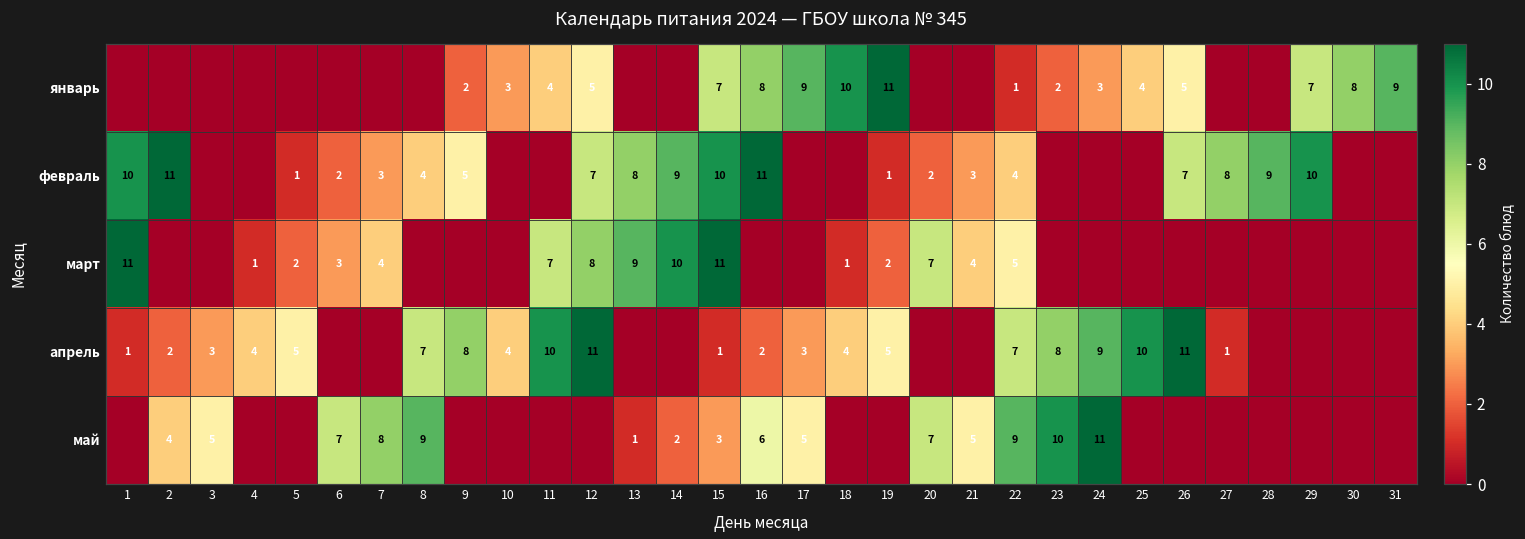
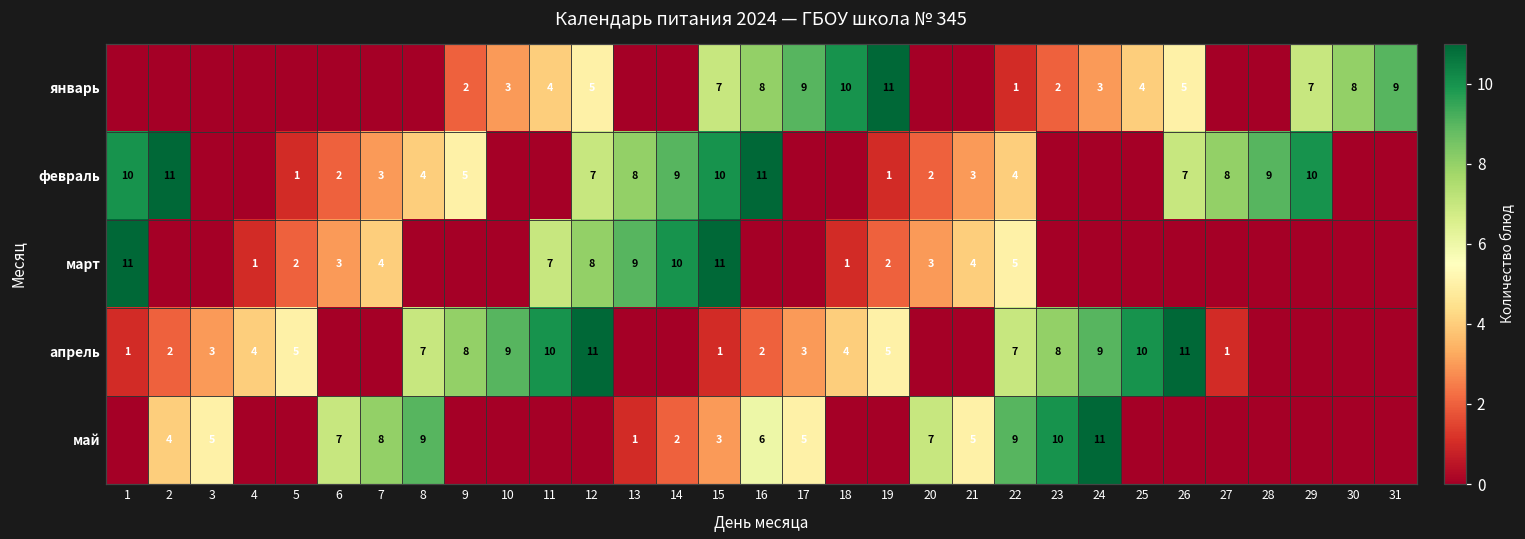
  {
    "январь": {
      "9": 2,
      "10": 3,
      "11": 4,
      "12": 5,
      "15": 7,
      "16": 8,
      "17": 9,
      "18": 10,
      "19": 11,
      "22": 1,
      "23": 2,
      "24": 3,
      "25": 4,
      "26": 5,
      "29": 7,
      "30": 8,
      "31": 9
    },
    "февраль": {
      "1": 10,
      "2": 11,
      "5": 1,
      "6": 2,
      "7": 3,
      "8": 4,
      "9": 5,
      "12": 7,
      "13": 8,
      "14": 9,
      "15": 10,
      "16": 11,
      "19": 1,
      "20": 2,
      "21": 3,
      "22": 4,
      "26": 7,
      "27": 8,
      "28": 9,
      "29": 10
    },
    "март": {
      "1": 11,
      "4": 1,
      "5": 2,
      "6": 3,
      "7": 4,
      "11": 7,
      "12": 8,
      "13": 9,
      "14": 10,
      "15": 11,
      "18": 1,
      "19": 2,
-     "20": 7,
+     "20": 3,
      "21": 4,
      "22": 5
    },
    "апрель": {
      "1": 1,
      "2": 2,
      "3": 3,
      "4": 4,
      "5": 5,
      "8": 7,
      "9": 8,
-     "10": 4,
+     "10": 9,
      "11": 10,
      "12": 11,
      "15": 1,
      "16": 2,
      "17": 3,
      "18": 4,
      "19": 5,
      "22": 7,
      "23": 8,
      "24": 9,
      "25": 10,
      "26": 11,
      "27": 1
    },
    "май": {
      "2": 4,
      "3": 5,
      "6": 7,
      "7": 8,
      "8": 9,
      "13": 1,
      "14": 2,
      "15": 3,
      "16": 6,
      "17": 5,
      "20": 7,
      "21": 5,
      "22": 9,
      "23": 10,
      "24": 11
    }
  }
